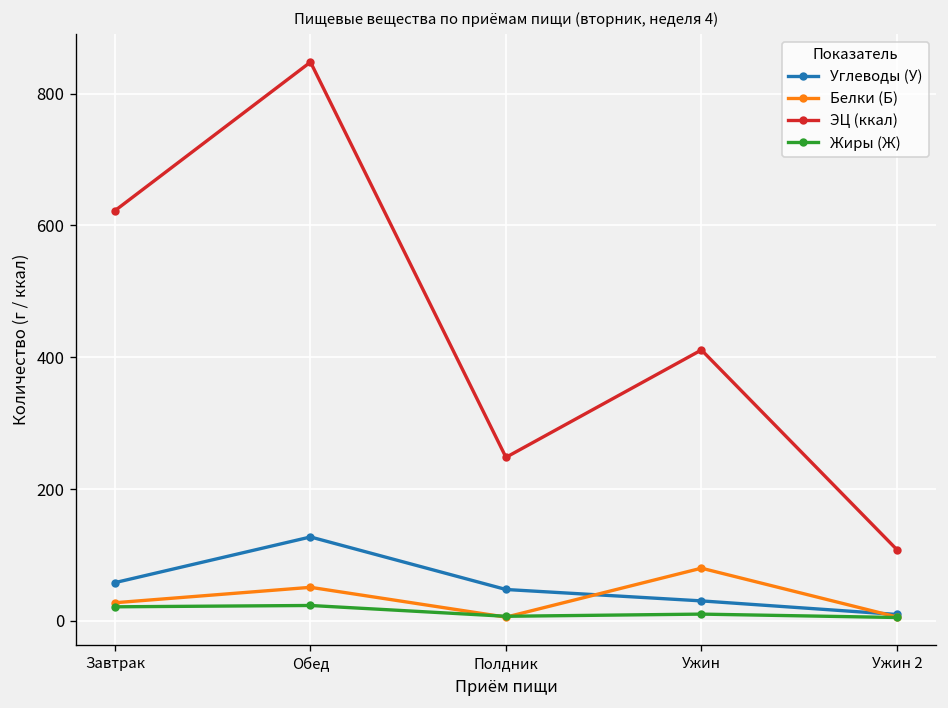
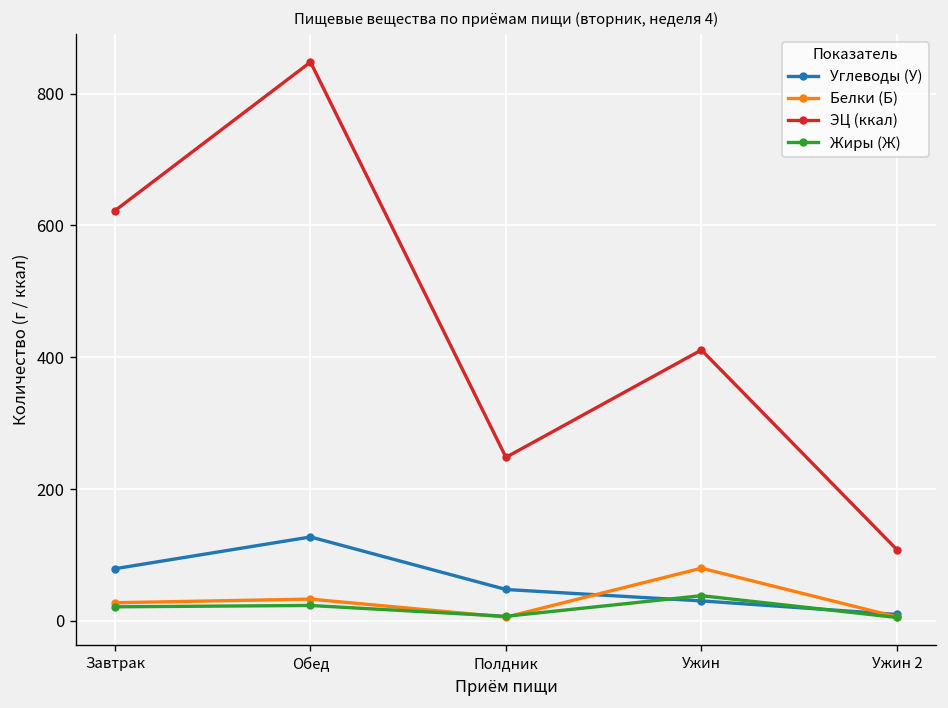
  {
    "Углеводы (У)": {
-     "Завтрак": 60,
+     "Завтрак": 80,
      "Обед": 130,
      "Полдник": 50,
      "Ужин": 30
    },
    "Белки (Б)": {
      "Завтрак": 30,
-     "Обед": 50,
+     "Обед": 30,
      "Ужин": 80
    },
    "ЭЦ (ккал)": {
      "Завтрак": 620,
      "Обед": 850,
      "Полдник": 250,
      "Ужин": 410,
      "Ужин 2": 110
    },
    "Жиры (Ж)": {
      "Завтрак": 20,
      "Обед": 20,
-     "Ужин": 10
+     "Ужин": 40
    }
  }
